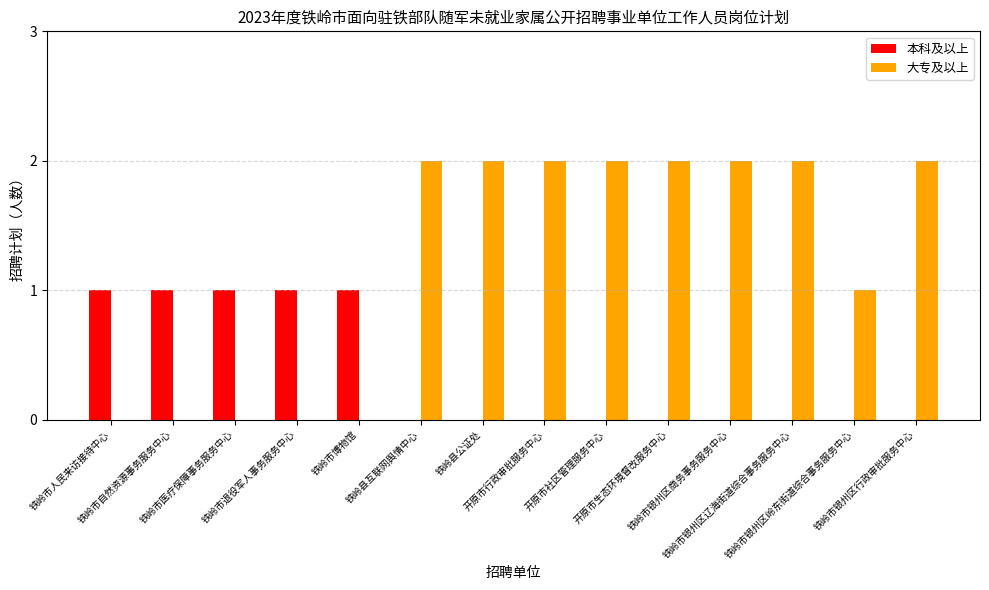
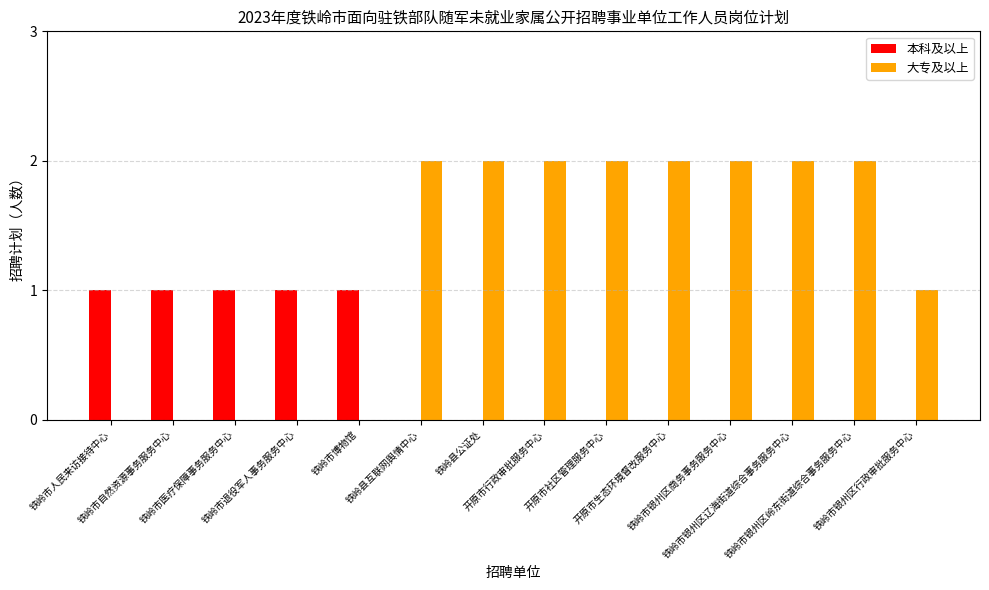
  {
    "本科及以上": {
      "铁岭市人民来访接待中心": 1,
      "铁岭市自然资源事务服务中心": 1,
      "铁岭市医疗保障事务服务中心": 1,
      "铁岭市退役军人事务服务中心": 1,
      "铁岭市博物馆": 1,
      "铁岭县互联网舆情中心": 0,
      "铁岭县公证处": 0,
      "开原市行政审批服务中心": 0,
      "开原市社区管理服务中心": 0,
      "开原市生态环境督改服务中心": 0,
      "铁岭市银州区商务事务服务中心": 0,
      "铁岭市银州区辽海街道综合事务服务中心": 0,
      "铁岭市银州区岭东街道综合事务服务中心": 0,
      "铁岭市银州区行政审批服务中心": 0
    },
    "大专及以上": {
      "铁岭市人民来访接待中心": 0,
      "铁岭市自然资源事务服务中心": 0,
      "铁岭市医疗保障事务服务中心": 0,
      "铁岭市退役军人事务服务中心": 0,
      "铁岭市博物馆": 0,
      "铁岭县互联网舆情中心": 2,
      "铁岭县公证处": 2,
      "开原市行政审批服务中心": 2,
      "开原市社区管理服务中心": 2,
      "开原市生态环境督改服务中心": 2,
      "铁岭市银州区商务事务服务中心": 2,
      "铁岭市银州区辽海街道综合事务服务中心": 2,
-     "铁岭市银州区岭东街道综合事务服务中心": 1,
-     "铁岭市银州区行政审批服务中心": 2
+     "铁岭市银州区岭东街道综合事务服务中心": 2,
+     "铁岭市银州区行政审批服务中心": 1
    }
  }
